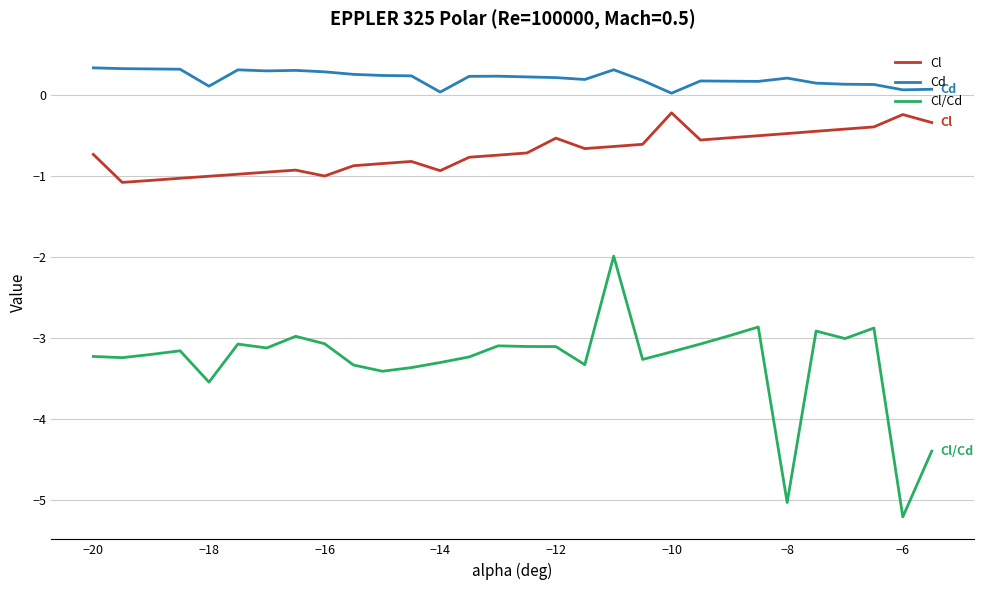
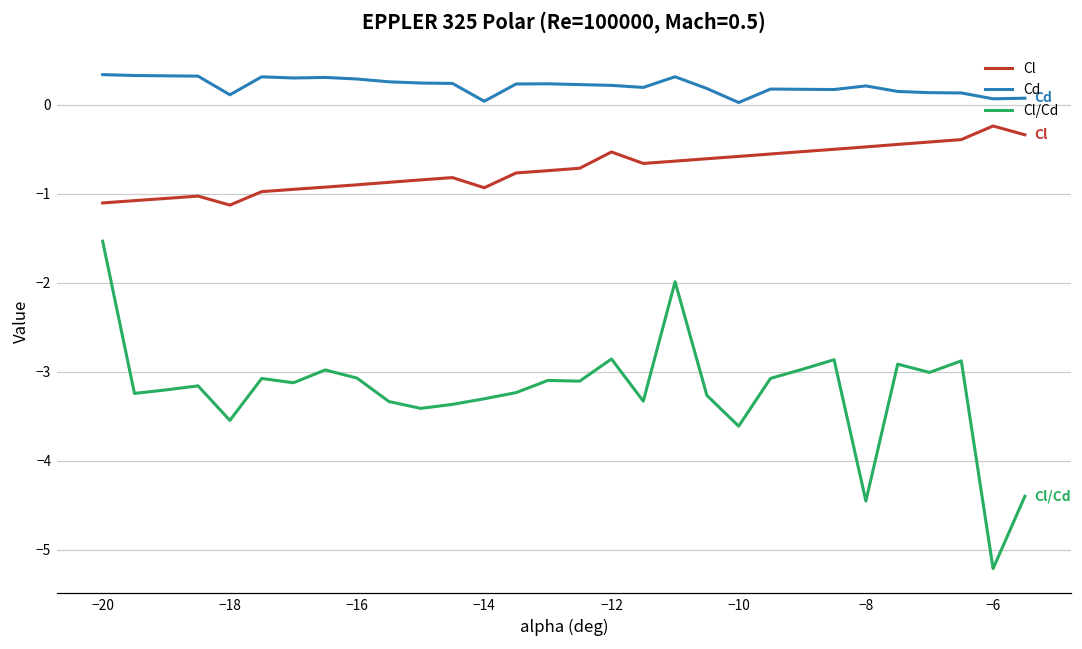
  {
    "Cl": {
-     "−20": -0.7,
-     "−18": -1.0,
-     "−16": -1.0,
+     "−20": -1.1,
+     "−18": -1.1,
+     "−16": -0.9,
      "−14": -0.9,
      "−12": -0.5,
-     "−10": -0.2,
+     "−10": -0.6,
      "−8": -0.5,
      "−6": -0.2
    },
    "Cd": {
      "−20": 0.3,
      "−18": 0.1,
      "−16": 0.3,
      "−14": 0.0,
      "−12": 0.2,
      "−10": 0.0,
      "−8": 0.2,
      "−6": 0.1
    },
    "Cl/Cd": {
-     "−20": -3.2,
+     "−20": -1.5,
      "−18": -3.5,
      "−16": -3.1,
      "−14": -3.3,
-     "−12": -3.1,
-     "−10": -3.2,
-     "−8": -5.0,
+     "−12": -2.9,
+     "−10": -3.6,
+     "−8": -4.5,
      "−6": -5.2
    }
  }
